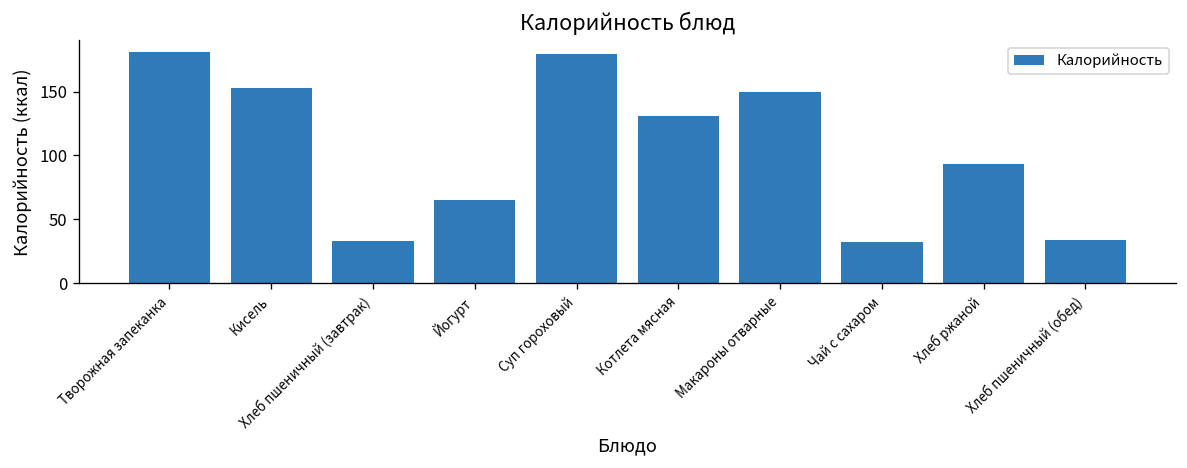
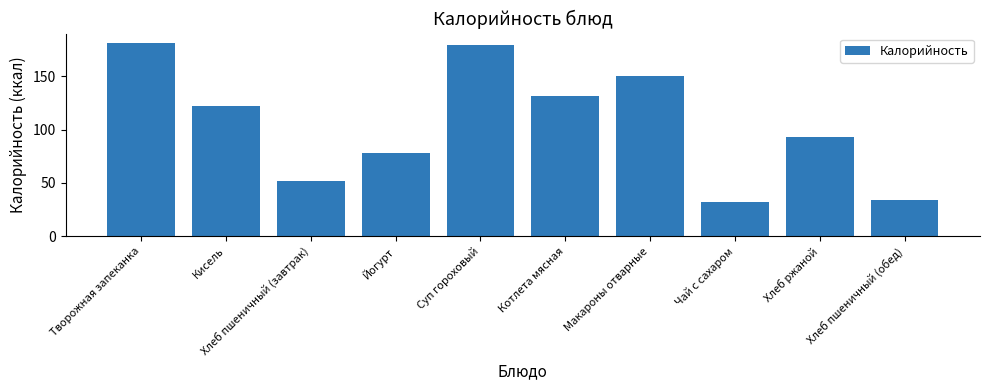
  {
    "Творожная запеканка": 181,
-   "Кисель": 153,
-   "Хлеб пшеничный (завтрак)": 33,
-   "Йогурт": 65,
+   "Кисель": 122,
+   "Хлеб пшеничный (завтрак)": 52,
+   "Йогурт": 78,
    "Суп гороховый": 179,
    "Котлета мясная": 131,
    "Макароны отварные": 150,
    "Чай с сахаром": 32,
    "Хлеб ржаной": 93,
    "Хлеб пшеничный (обед)": 34
  }
